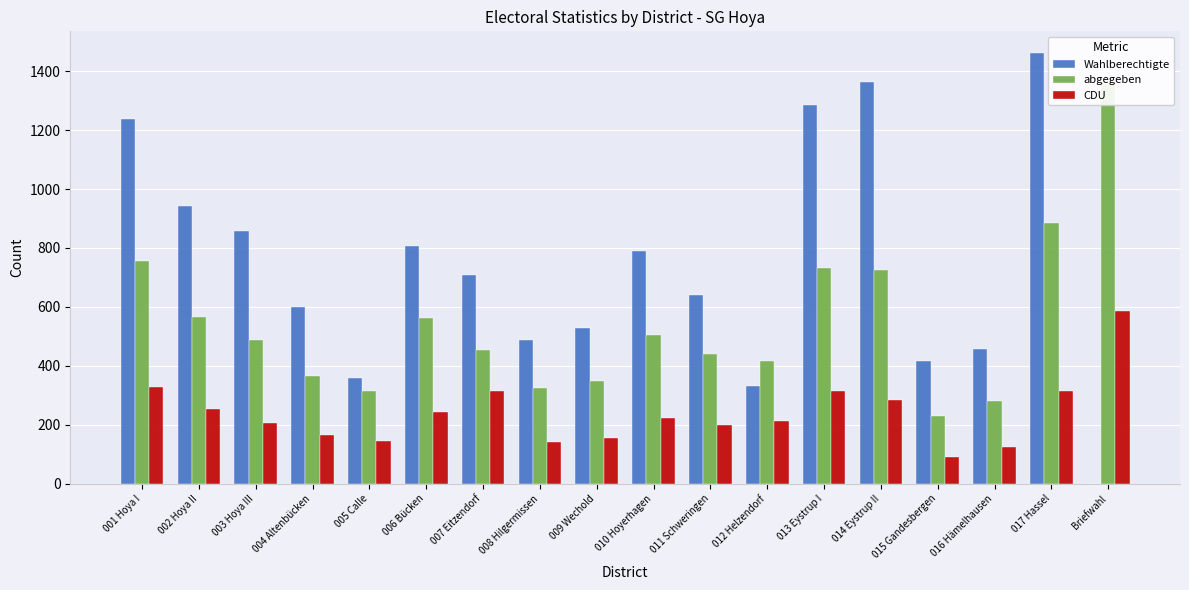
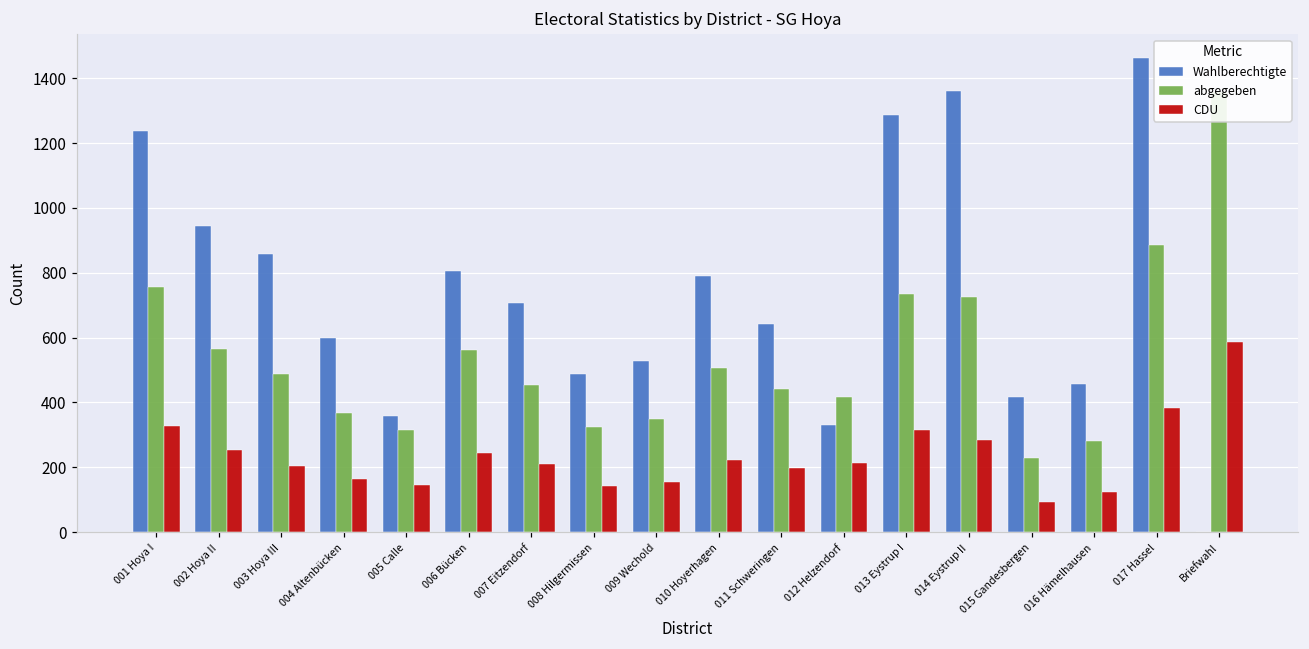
  {
    "Wahlberechtigte": {
      "001 Hoya I": 1240,
      "002 Hoya II": 940,
      "003 Hoya III": 860,
      "004 Altenbücken": 600,
      "005 Calle": 360,
      "006 Bücken": 810,
      "007 Eitzendorf": 710,
      "008 Hilgermissen": 490,
      "009 Wechold": 530,
      "010 Hoyerhagen": 790,
      "011 Schweringen": 640,
      "012 Helzendorf": 330,
      "013 Eystrup I": 1290,
      "014 Eystrup II": 1360,
      "015 Gandesbergen": 420,
      "016 Hämelhausen": 460,
      "017 Hassel": 1460,
      "Briefwahl": 0
    },
    "abgegeben": {
      "001 Hoya I": 760,
      "002 Hoya II": 570,
      "003 Hoya III": 490,
      "004 Altenbücken": 370,
      "005 Calle": 320,
      "006 Bücken": 560,
      "007 Eitzendorf": 450,
      "008 Hilgermissen": 330,
      "009 Wechold": 350,
      "010 Hoyerhagen": 510,
      "011 Schweringen": 440,
      "012 Helzendorf": 420,
      "013 Eystrup I": 730,
      "014 Eystrup II": 730,
      "015 Gandesbergen": 230,
      "016 Hämelhausen": 280,
      "017 Hassel": 890
    },
    "CDU": {
      "001 Hoya I": 330,
      "002 Hoya II": 250,
      "003 Hoya III": 210,
      "004 Altenbücken": 160,
      "005 Calle": 150,
      "006 Bücken": 240,
-     "007 Eitzendorf": 320,
+     "007 Eitzendorf": 210,
      "008 Hilgermissen": 140,
      "009 Wechold": 150,
      "010 Hoyerhagen": 220,
      "011 Schweringen": 200,
      "012 Helzendorf": 210,
      "013 Eystrup I": 320,
      "014 Eystrup II": 290,
      "015 Gandesbergen": 90,
      "016 Hämelhausen": 120,
-     "017 Hassel": 310,
+     "017 Hassel": 380,
      "Briefwahl": 590
    }
  }
